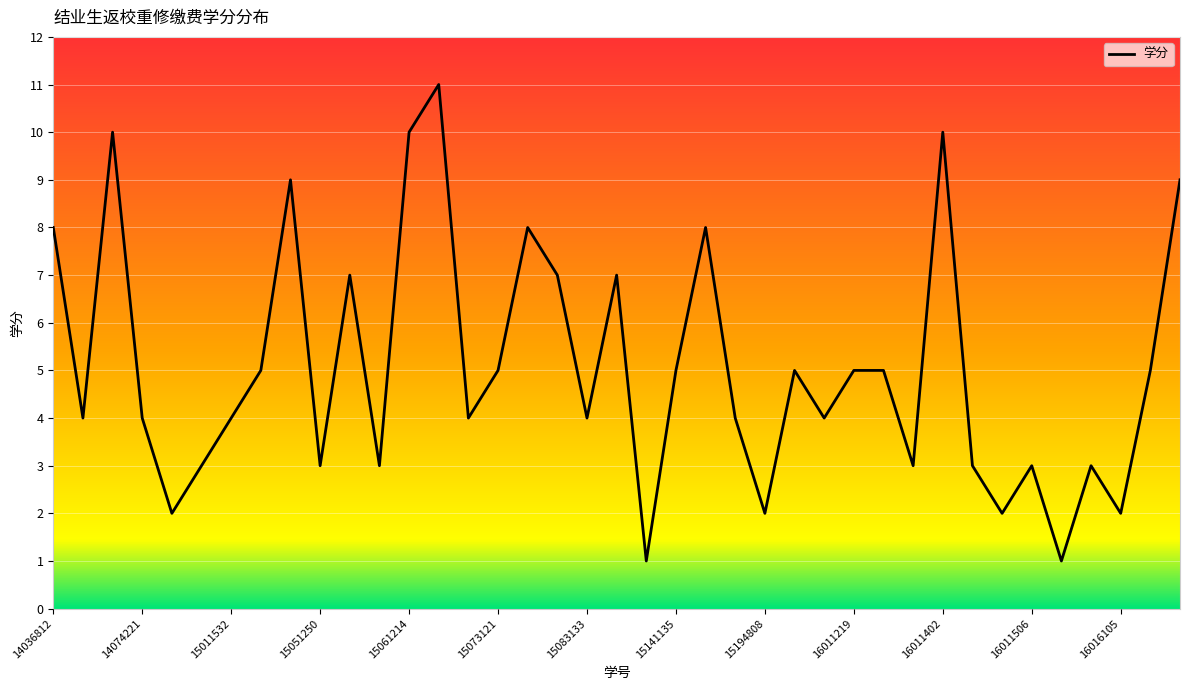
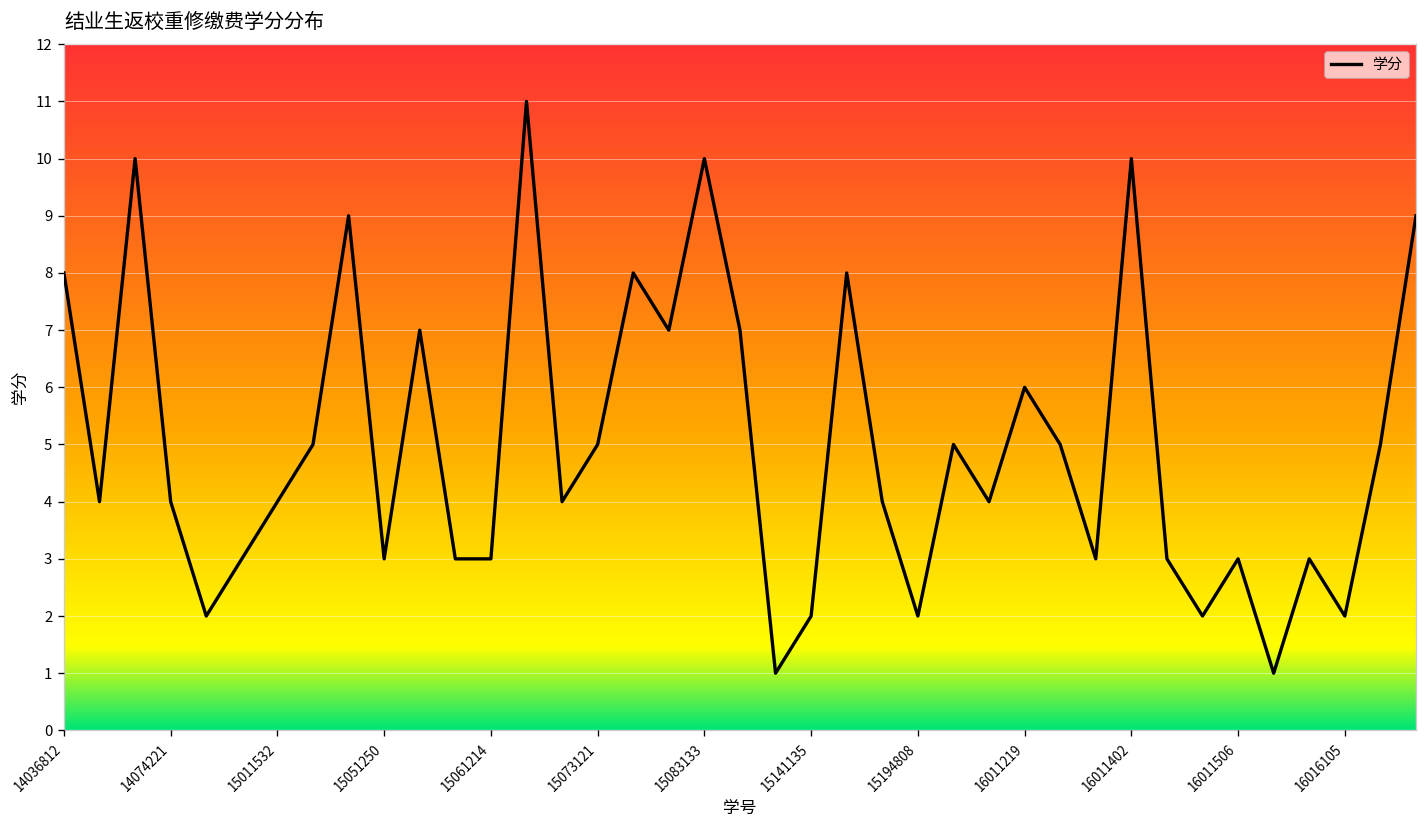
  {
    "14036812": 8,
    "14074221": 4,
    "15011532": 4,
    "15051250": 3,
-   "15061214": 10,
+   "15061214": 3,
    "15073121": 5,
-   "15083133": 4,
-   "15141135": 5,
+   "15083133": 10,
+   "15141135": 2,
    "15194808": 2,
-   "16011219": 5,
+   "16011219": 6,
    "16011402": 10,
    "16011506": 3,
    "16016105": 2
  }
